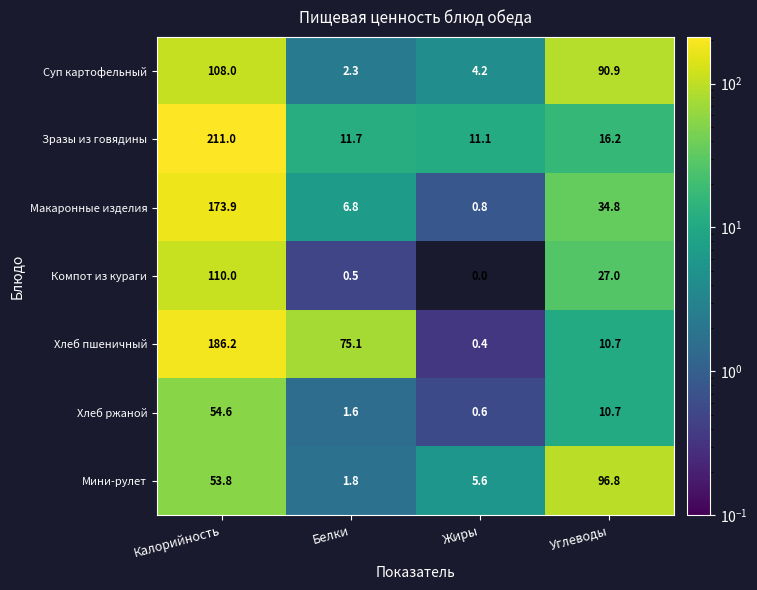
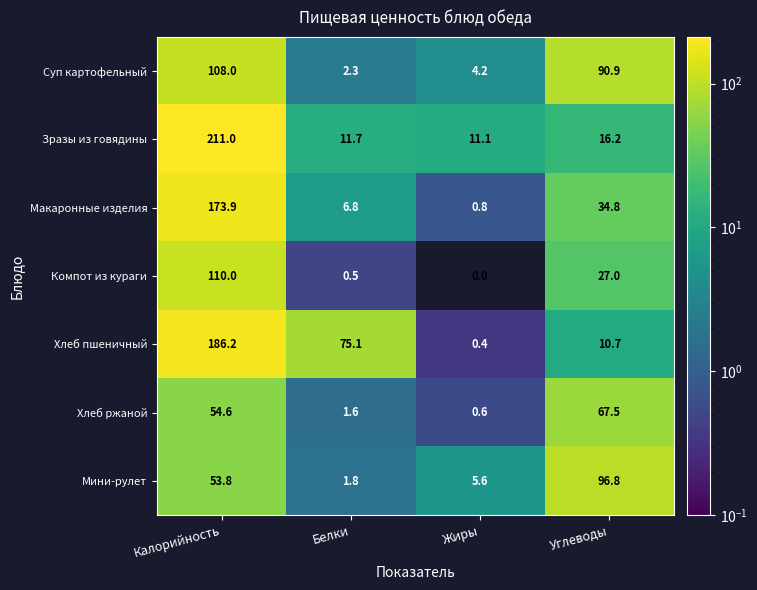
  {
    "Суп картофельный": {
      "Калорийность": 108.0,
      "Белки": 2.3,
      "Жиры": 4.2,
      "Углеводы": 90.9
    },
    "Зразы из говядины": {
      "Калорийность": 211.0,
      "Белки": 11.7,
      "Жиры": 11.1,
      "Углеводы": 16.2
    },
    "Макаронные изделия": {
      "Калорийность": 173.9,
      "Белки": 6.8,
      "Жиры": 0.8,
      "Углеводы": 34.8
    },
    "Компот из кураги": {
      "Калорийность": 110.0,
      "Белки": 0.5,
      "Углеводы": 27.0
    },
    "Хлеб пшеничный": {
      "Калорийность": 186.2,
      "Белки": 75.1,
      "Жиры": 0.4,
      "Углеводы": 10.7
    },
    "Хлеб ржаной": {
      "Калорийность": 54.6,
      "Белки": 1.6,
      "Жиры": 0.6,
-     "Углеводы": 10.7
+     "Углеводы": 67.5
    },
    "Мини-рулет": {
      "Калорийность": 53.8,
      "Белки": 1.8,
      "Жиры": 5.6,
      "Углеводы": 96.8
    }
  }
